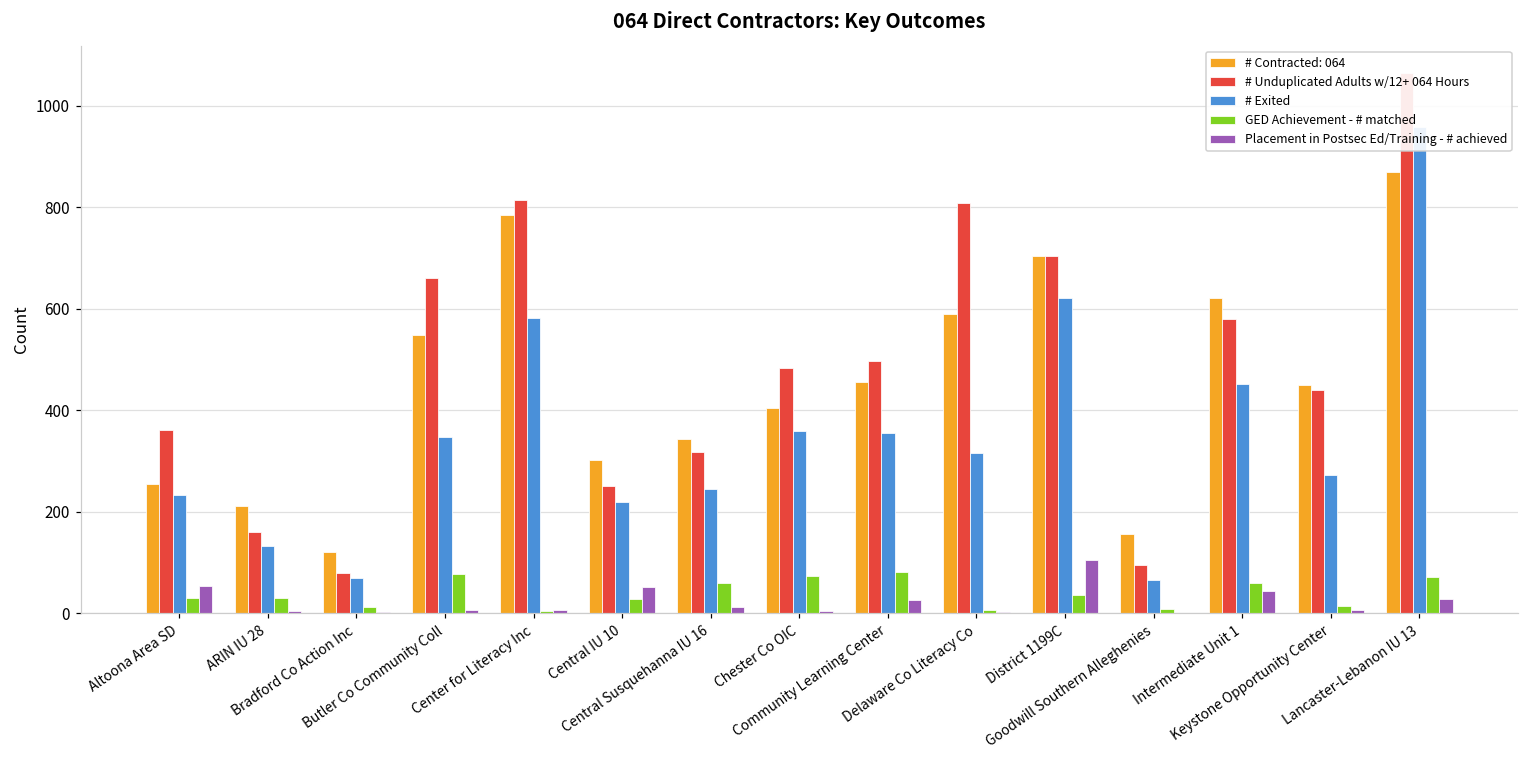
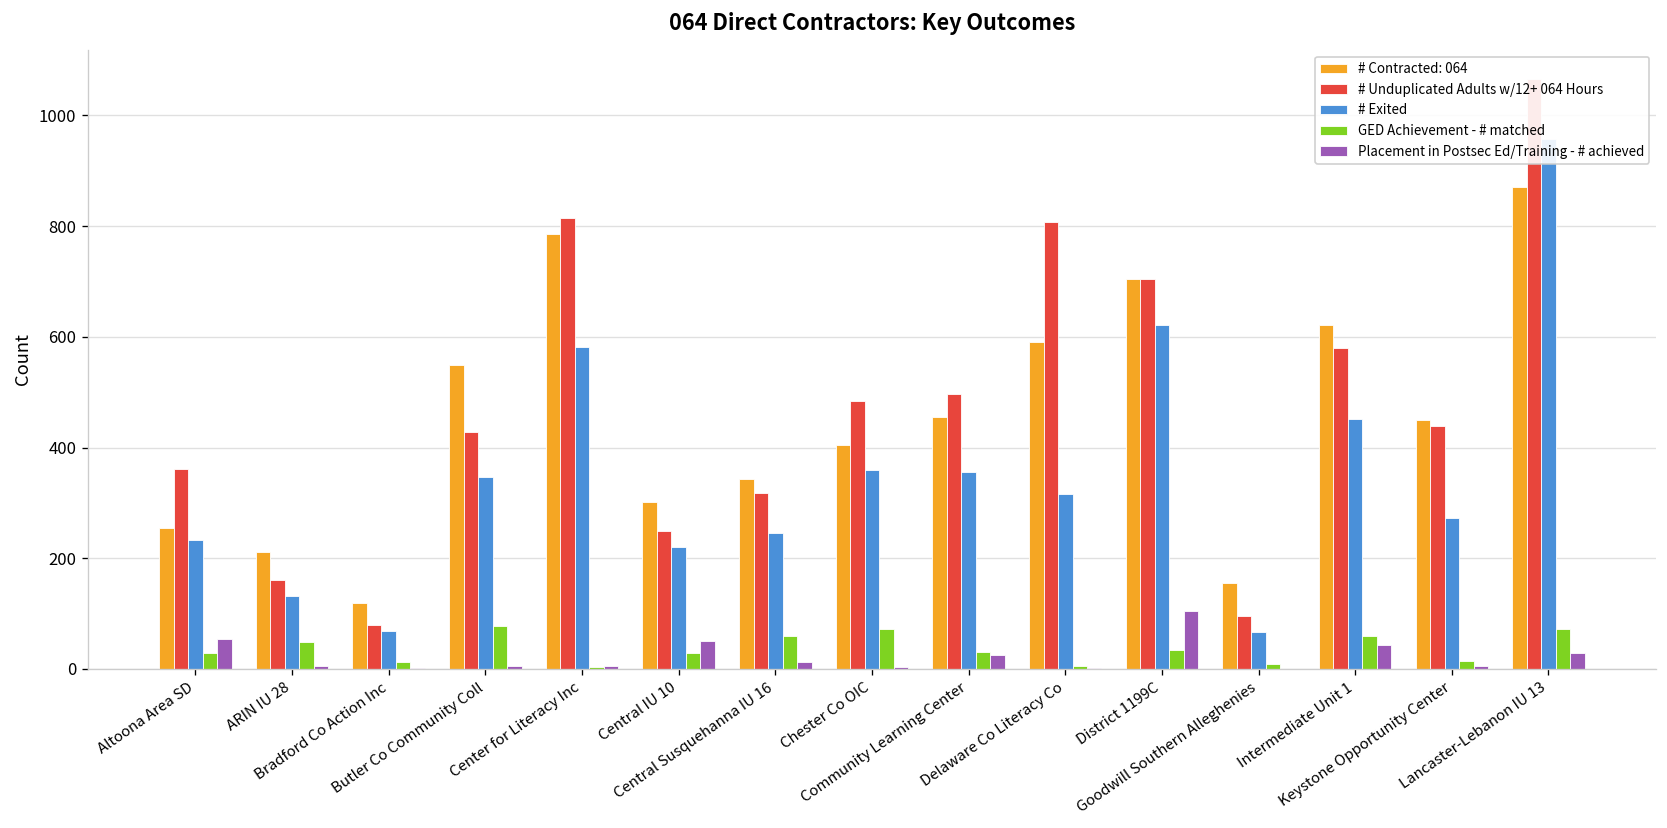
  {
    "# Contracted: 064": {
      "Altoona Area SD": 250,
      "ARIN IU 28": 210,
      "Bradford Co Action Inc": 120,
      "Butler Co Community Coll": 550,
      "Center for Literacy Inc": 790,
      "Central IU 10": 300,
      "Central Susquehanna IU 16": 340,
      "Chester Co OIC": 400,
      "Community Learning Center": 460,
      "Delaware Co Literacy Co": 590,
      "District 1199C": 710,
      "Goodwill Southern Alleghenies": 160,
      "Intermediate Unit 1": 620,
      "Keystone Opportunity Center": 450,
      "Lancaster-Lebanon IU 13": 870
    },
    "# Unduplicated Adults w/12+ 064 Hours": {
      "Altoona Area SD": 360,
      "ARIN IU 28": 160,
      "Bradford Co Action Inc": 80,
-     "Butler Co Community Coll": 660,
+     "Butler Co Community Coll": 430,
      "Center for Literacy Inc": 810,
      "Central IU 10": 250,
      "Central Susquehanna IU 16": 320,
      "Chester Co OIC": 480,
      "Community Learning Center": 500,
      "Delaware Co Literacy Co": 810,
      "District 1199C": 710,
      "Goodwill Southern Alleghenies": 100,
      "Intermediate Unit 1": 580,
      "Keystone Opportunity Center": 440
    },
    "# Exited": {
      "Altoona Area SD": 230,
      "ARIN IU 28": 130,
      "Bradford Co Action Inc": 70,
      "Butler Co Community Coll": 350,
      "Center for Literacy Inc": 580,
      "Central IU 10": 220,
      "Central Susquehanna IU 16": 250,
      "Chester Co OIC": 360,
      "Community Learning Center": 360,
      "Delaware Co Literacy Co": 320,
      "District 1199C": 620,
      "Goodwill Southern Alleghenies": 70,
      "Intermediate Unit 1": 450,
      "Keystone Opportunity Center": 270
    },
    "GED Achievement - # matched": {
      "Altoona Area SD": 30,
-     "ARIN IU 28": 30,
+     "ARIN IU 28": 50,
      "Bradford Co Action Inc": 10,
      "Butler Co Community Coll": 80,
      "Central IU 10": 30,
      "Central Susquehanna IU 16": 60,
      "Chester Co OIC": 70,
-     "Community Learning Center": 80,
+     "Community Learning Center": 30,
      "Delaware Co Literacy Co": 10,
      "District 1199C": 40,
      "Goodwill Southern Alleghenies": 10,
      "Intermediate Unit 1": 60,
      "Keystone Opportunity Center": 20,
      "Lancaster-Lebanon IU 13": 70
    },
    "Placement in Postsec Ed/Training - # achieved": {
      "Altoona Area SD": 50,
      "Butler Co Community Coll": 10,
      "Center for Literacy Inc": 10,
      "Central IU 10": 50,
      "Central Susquehanna IU 16": 10,
      "Community Learning Center": 30,
      "District 1199C": 100,
      "Goodwill Southern Alleghenies": 0,
      "Intermediate Unit 1": 40,
      "Keystone Opportunity Center": 10,
      "Lancaster-Lebanon IU 13": 30
    }
  }
